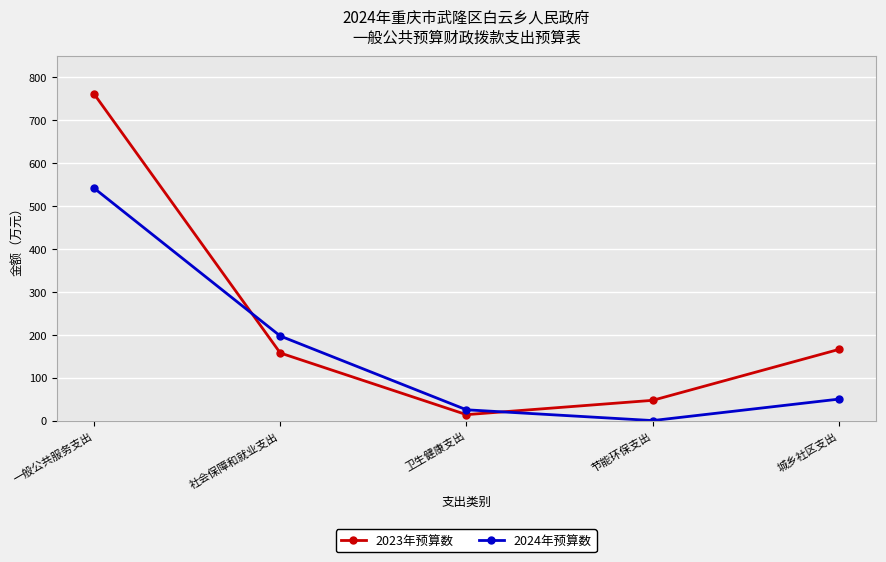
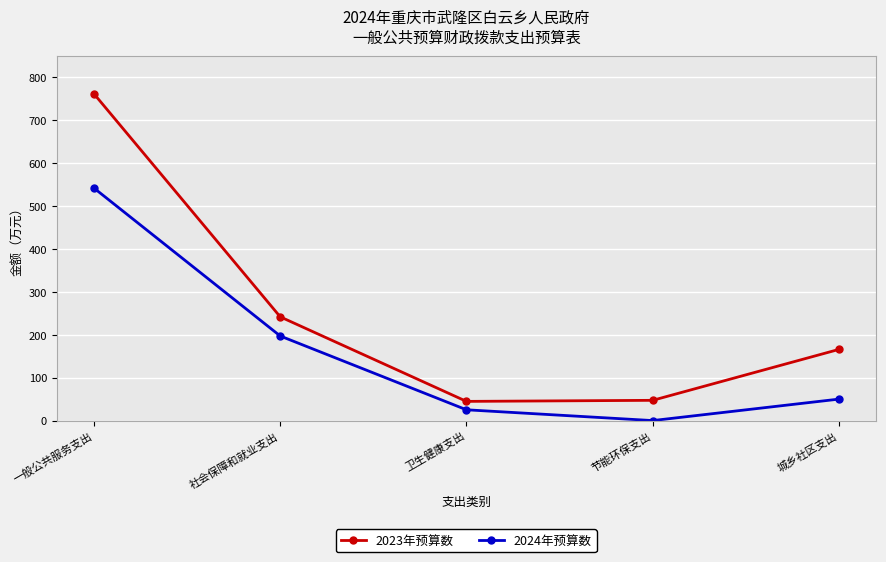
  {
    "2023年预算数": {
      "一般公共服务支出": 760,
-     "社会保障和就业支出": 160,
-     "卫生健康支出": 10,
+     "社会保障和就业支出": 240,
+     "卫生健康支出": 40,
      "节能环保支出": 50,
      "城乡社区支出": 170
    },
    "2024年预算数": {
      "一般公共服务支出": 540,
      "社会保障和就业支出": 200,
      "卫生健康支出": 30,
      "节能环保支出": 0,
      "城乡社区支出": 50
    }
  }
